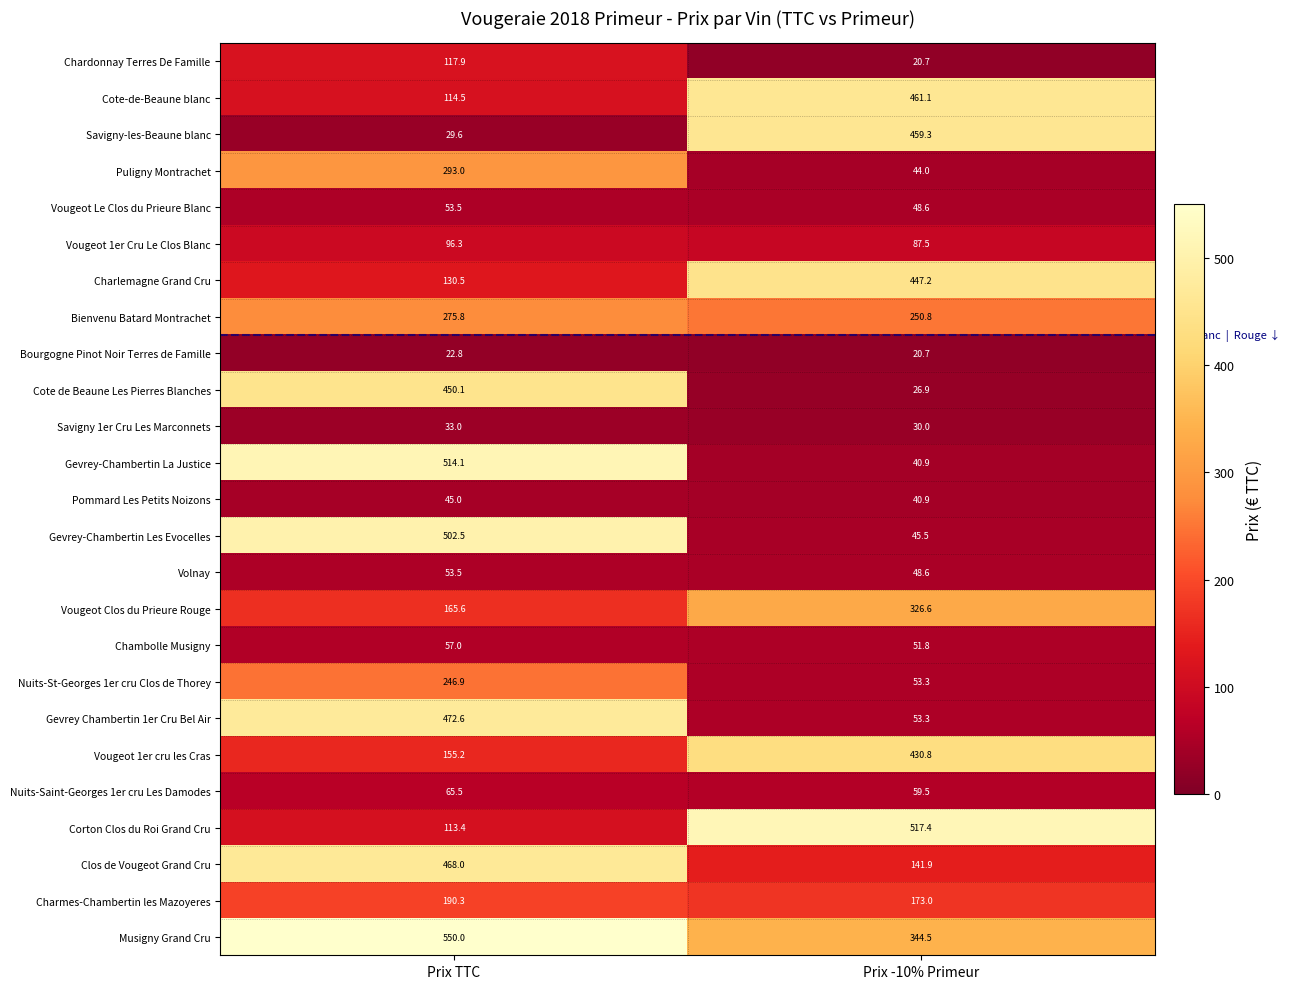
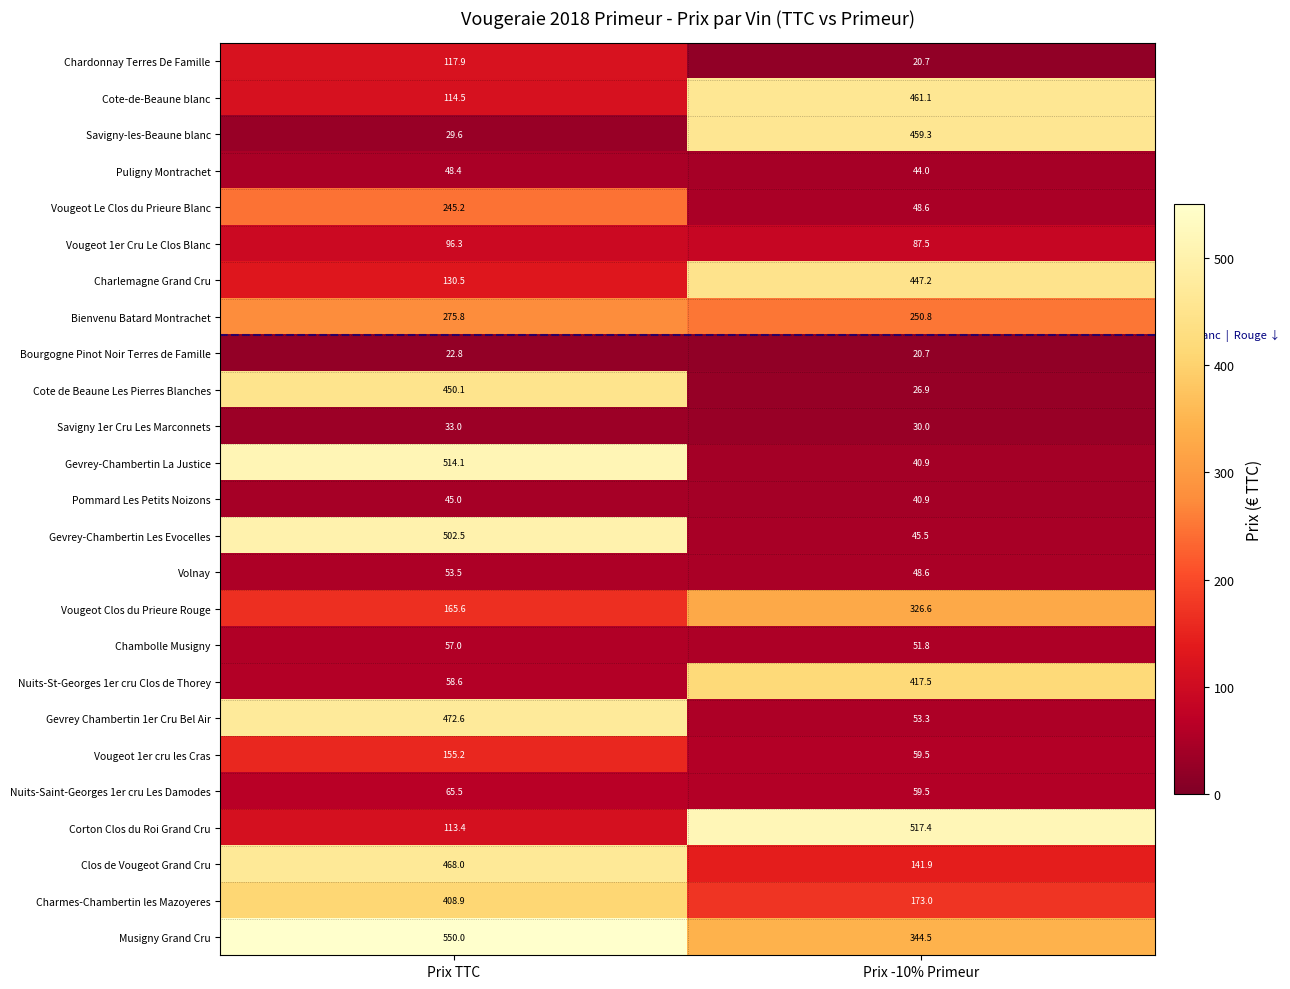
  {
    "Chardonnay Terres De Famille": {
      "Prix TTC": 117.9,
      "Prix -10% Primeur": 20.7
    },
    "Cote-de-Beaune blanc": {
      "Prix TTC": 114.5,
      "Prix -10% Primeur": 461.1
    },
    "Savigny-les-Beaune blanc": {
      "Prix TTC": 29.6,
      "Prix -10% Primeur": 459.3
    },
    "Puligny Montrachet": {
-     "Prix TTC": 293.0,
+     "Prix TTC": 48.4,
      "Prix -10% Primeur": 44.0
    },
    "Vougeot Le Clos du Prieure Blanc": {
-     "Prix TTC": 53.5,
+     "Prix TTC": 245.2,
      "Prix -10% Primeur": 48.6
    },
    "Vougeot 1er Cru Le Clos Blanc": {
      "Prix TTC": 96.3,
      "Prix -10% Primeur": 87.5
    },
    "Charlemagne Grand Cru": {
      "Prix TTC": 130.5,
      "Prix -10% Primeur": 447.2
    },
    "Bienvenu Batard Montrachet": {
      "Prix TTC": 275.8,
      "Prix -10% Primeur": 250.8
    },
    "Bourgogne Pinot Noir Terres de Famille": {
      "Prix TTC": 22.8,
      "Prix -10% Primeur": 20.7
    },
    "Cote de Beaune Les Pierres Blanches": {
      "Prix TTC": 450.1,
      "Prix -10% Primeur": 26.9
    },
    "Savigny 1er Cru Les Marconnets": {
      "Prix TTC": 33.0,
      "Prix -10% Primeur": 30.0
    },
    "Gevrey-Chambertin La Justice": {
      "Prix TTC": 514.1,
      "Prix -10% Primeur": 40.9
    },
    "Pommard Les Petits Noizons": {
      "Prix TTC": 45.0,
      "Prix -10% Primeur": 40.9
    },
    "Gevrey-Chambertin Les Evocelles": {
      "Prix TTC": 502.5,
      "Prix -10% Primeur": 45.5
    },
    "Volnay": {
      "Prix TTC": 53.5,
      "Prix -10% Primeur": 48.6
    },
    "Vougeot Clos du Prieure Rouge": {
      "Prix TTC": 165.6,
      "Prix -10% Primeur": 326.6
    },
    "Chambolle Musigny": {
      "Prix TTC": 57.0,
      "Prix -10% Primeur": 51.8
    },
    "Nuits-St-Georges 1er cru Clos de Thorey": {
-     "Prix TTC": 246.9,
-     "Prix -10% Primeur": 53.3
+     "Prix TTC": 58.6,
+     "Prix -10% Primeur": 417.5
    },
    "Gevrey Chambertin 1er Cru Bel Air": {
      "Prix TTC": 472.6,
      "Prix -10% Primeur": 53.3
    },
    "Vougeot 1er cru les Cras": {
      "Prix TTC": 155.2,
-     "Prix -10% Primeur": 430.8
+     "Prix -10% Primeur": 59.5
    },
    "Nuits-Saint-Georges 1er cru Les Damodes": {
      "Prix TTC": 65.5,
      "Prix -10% Primeur": 59.5
    },
    "Corton Clos du Roi Grand Cru": {
      "Prix TTC": 113.4,
      "Prix -10% Primeur": 517.4
    },
    "Clos de Vougeot Grand Cru": {
      "Prix TTC": 468.0,
      "Prix -10% Primeur": 141.9
    },
    "Charmes-Chambertin les Mazoyeres": {
-     "Prix TTC": 190.3,
+     "Prix TTC": 408.9,
      "Prix -10% Primeur": 173.0
    },
    "Musigny Grand Cru": {
      "Prix TTC": 550.0,
      "Prix -10% Primeur": 344.5
    }
  }
